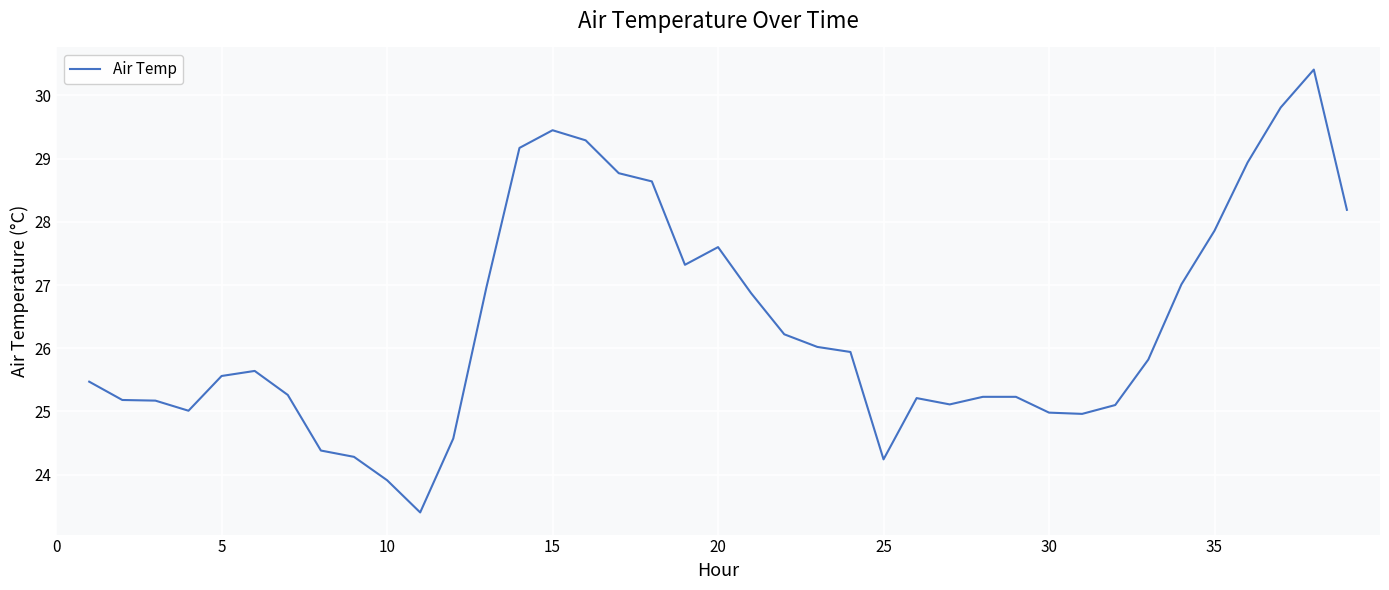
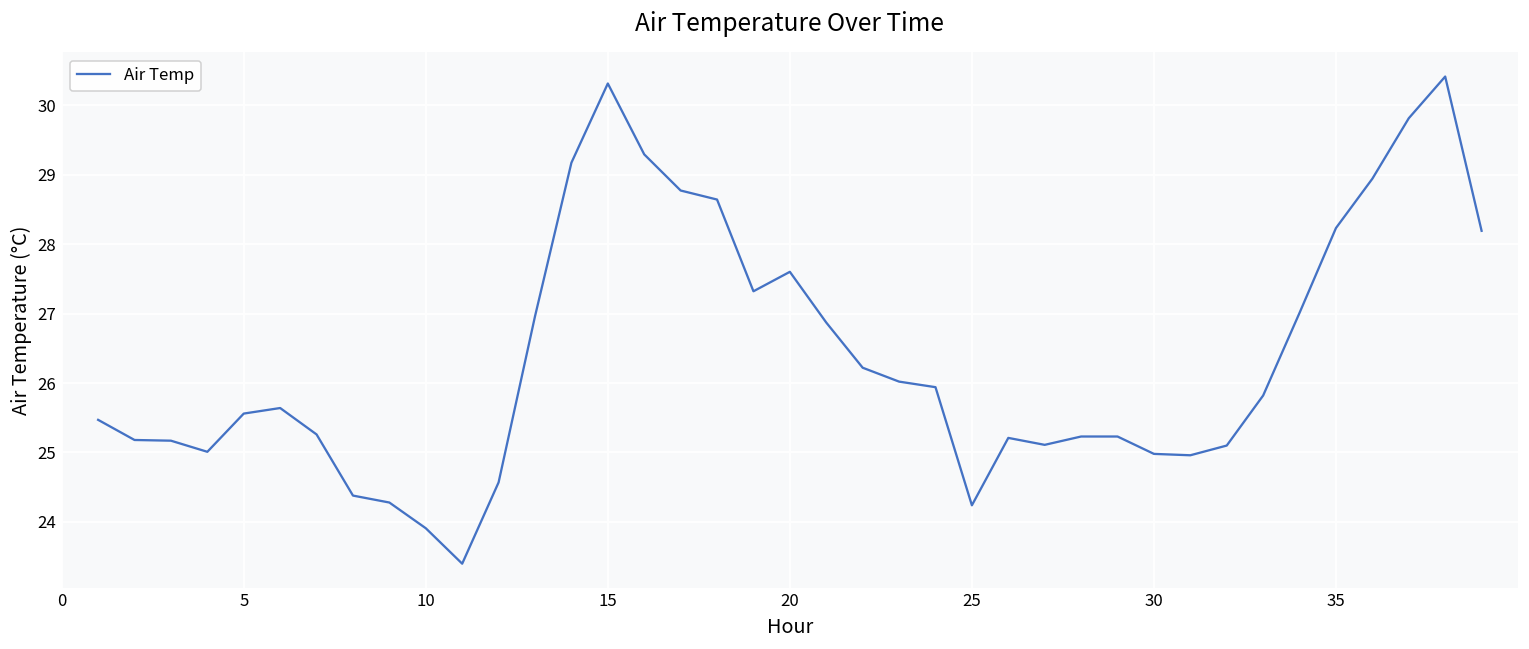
  {
    "5": 25.6,
    "10": 23.9,
-   "15": 29.5,
+   "15": 30.3,
    "20": 27.6,
    "25": 24.2,
    "30": 25.0,
-   "35": 27.9
+   "35": 28.2
  }
